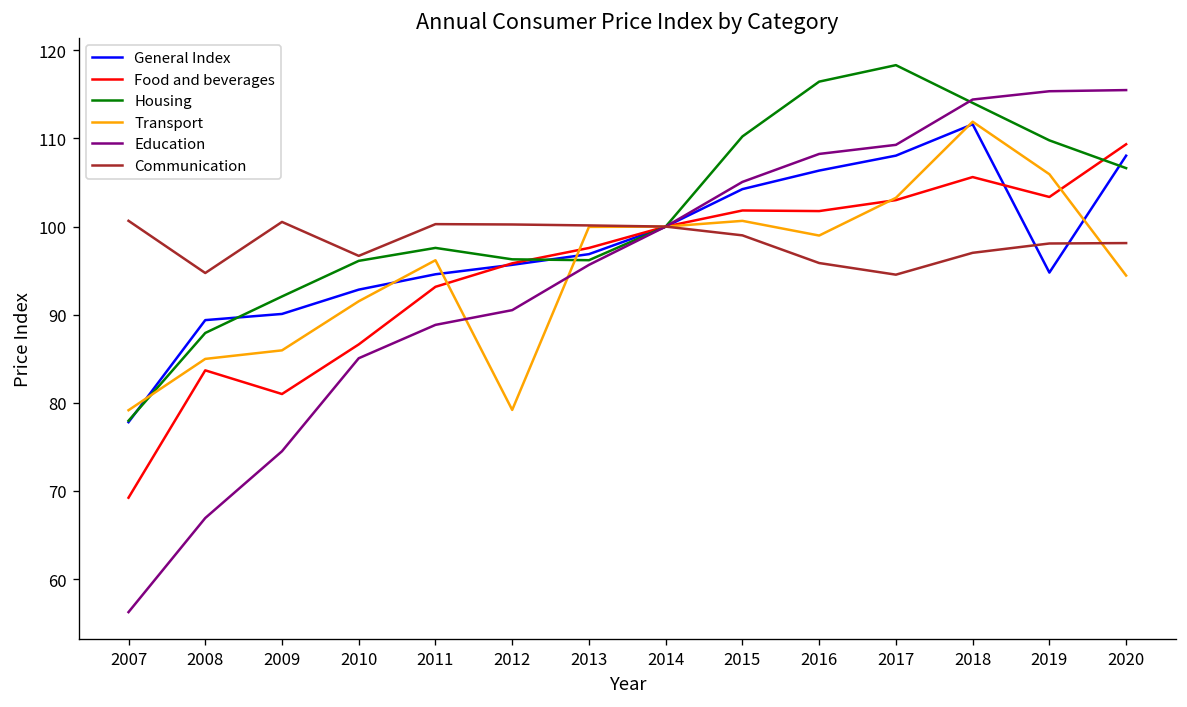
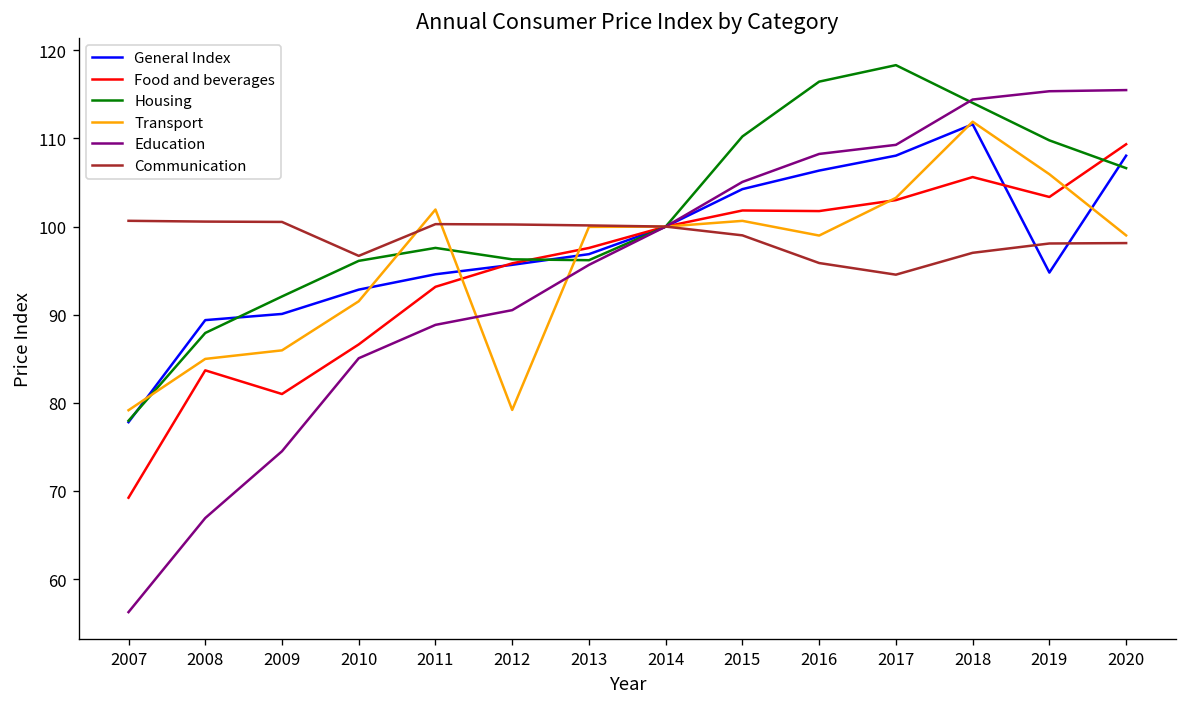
  {
    "General Index": {
      "2008": 89,
      "2009": 90,
      "2010": 93,
      "2011": 95,
      "2013": 97,
      "2015": 104,
      "2016": 106,
      "2017": 108,
      "2019": 95,
      "2020": 108
    },
    "Food and beverages": {
      "2007": 69,
      "2008": 84,
      "2009": 81,
      "2010": 87,
      "2011": 93,
      "2013": 98,
      "2015": 102,
      "2016": 102,
      "2018": 106,
      "2019": 103,
      "2020": 109
    },
    "Housing": {
      "2008": 88,
      "2009": 92,
      "2010": 96,
      "2011": 98,
      "2012": 96,
      "2013": 96,
      "2015": 110,
      "2016": 116,
      "2017": 118,
      "2018": 114,
      "2019": 110,
      "2020": 107
    },
    "Transport": {
      "2007": 79,
      "2008": 85,
      "2009": 86,
      "2010": 92,
-     "2011": 96,
+     "2011": 102,
      "2012": 79,
      "2015": 101,
      "2016": 99,
      "2019": 106,
-     "2020": 94
+     "2020": 99
    },
    "Education": {
      "2007": 56,
      "2008": 67,
      "2009": 75,
      "2010": 85,
      "2011": 89,
      "2012": 91,
      "2013": 96,
      "2015": 105,
      "2016": 108,
      "2017": 109,
      "2018": 114,
      "2019": 115,
      "2020": 115
    },
    "Communication": {
      "2007": 101,
-     "2008": 95,
+     "2008": 101,
      "2009": 101,
      "2010": 97,
      "2011": 100,
      "2012": 100,
      "2015": 99,
      "2016": 96,
      "2017": 95,
      "2018": 97,
      "2019": 98,
      "2020": 98
    }
  }
